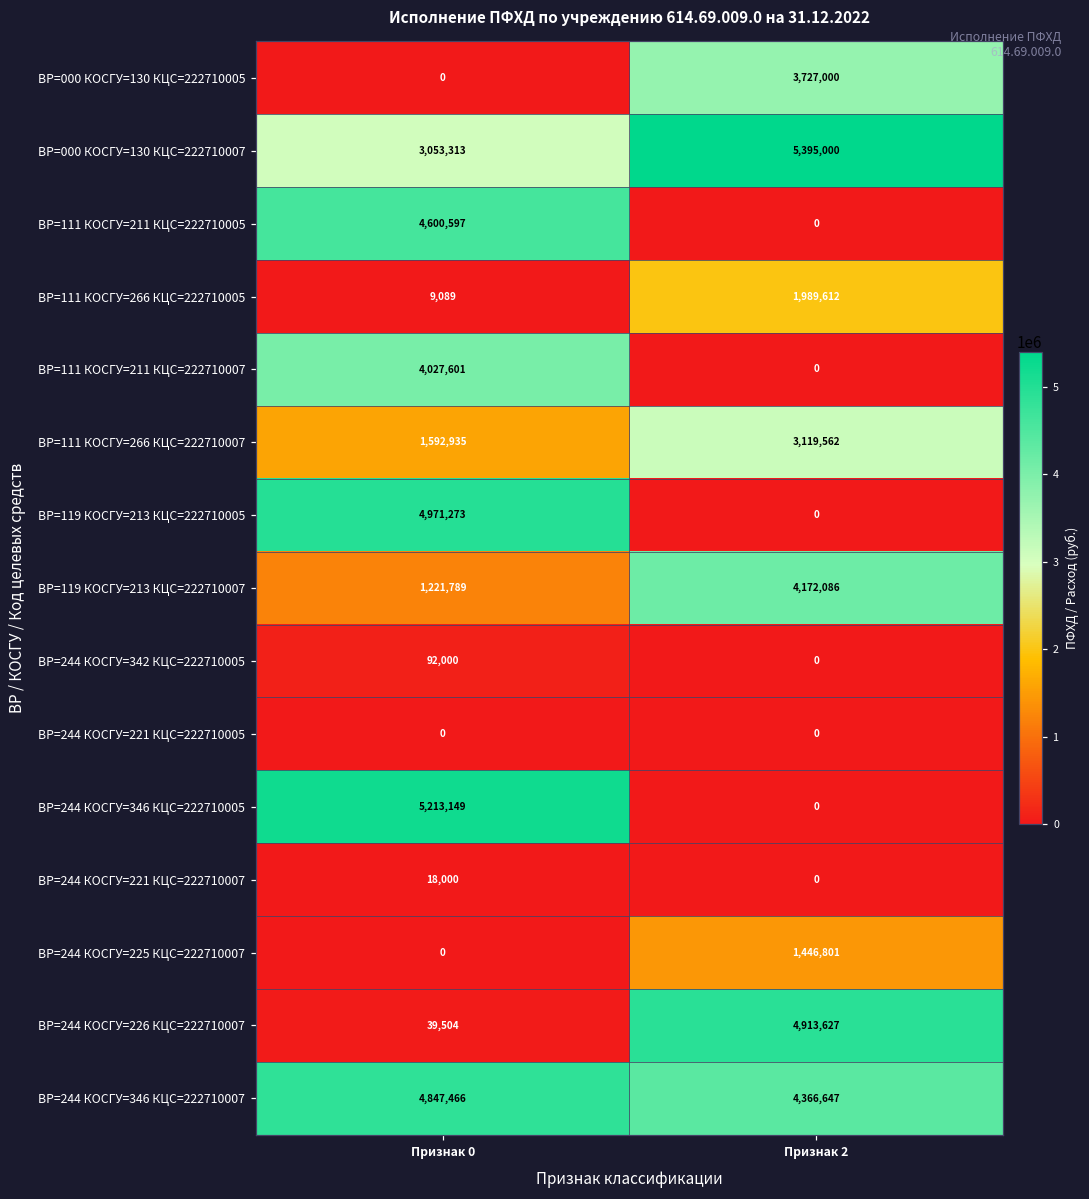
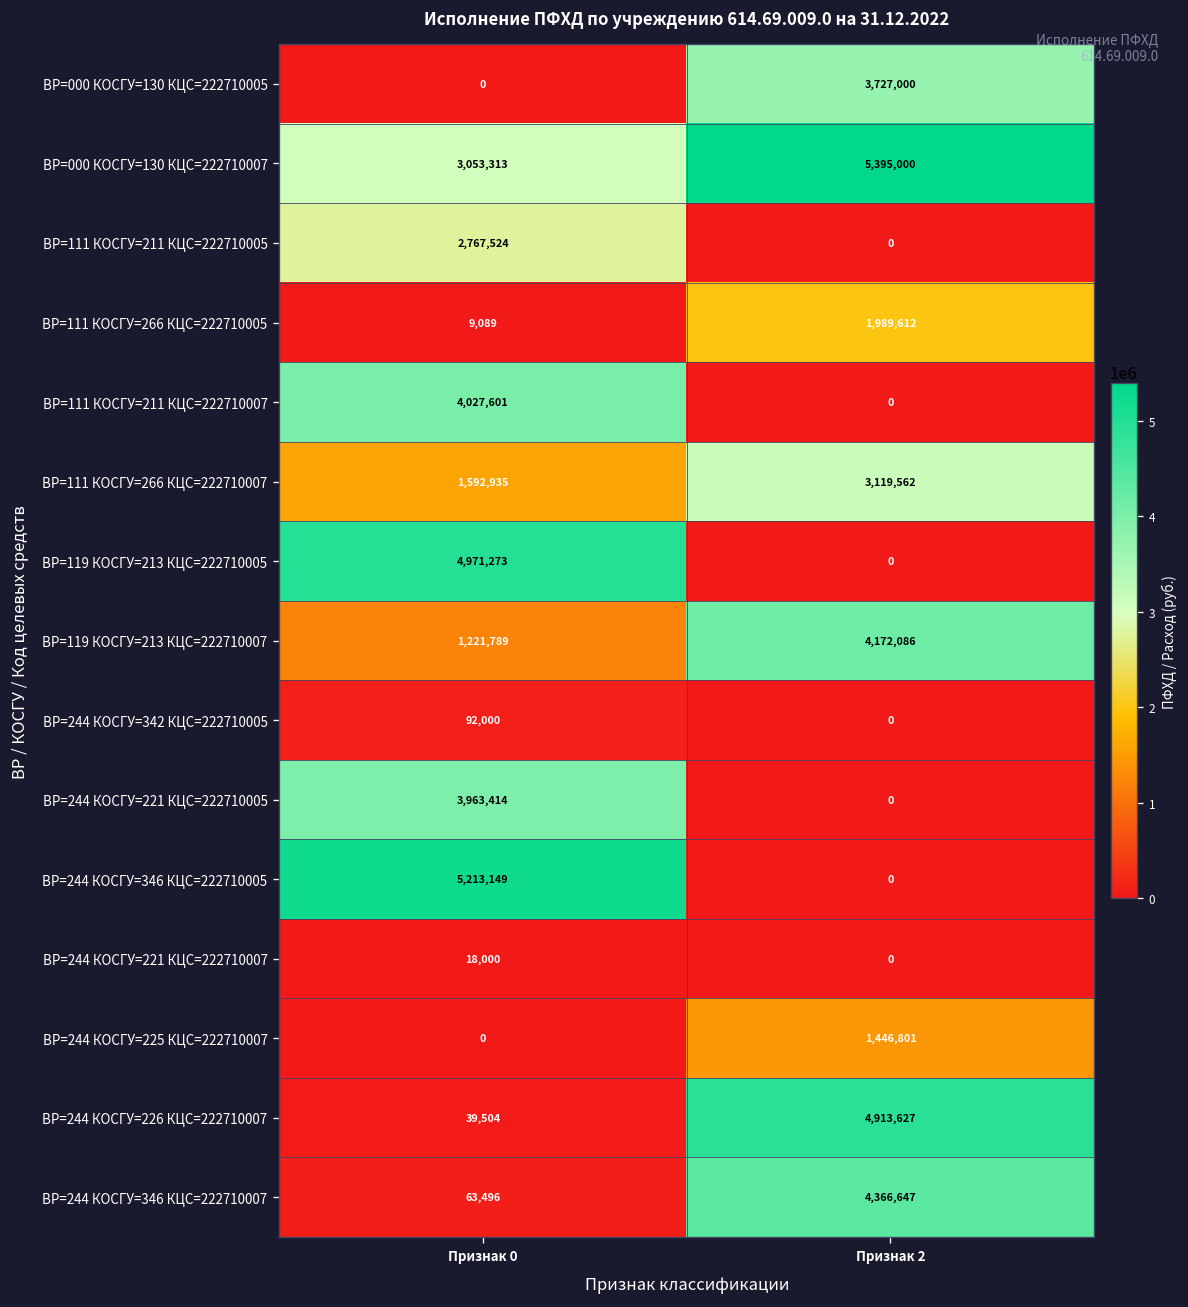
  {
    "ВР=000 КОСГУ=130 КЦС=222710005": {
      "Признак 0": "0",
      "Признак 2": "3,727,000"
    },
    "ВР=000 КОСГУ=130 КЦС=222710007": {
      "Признак 0": "3,053,313",
      "Признак 2": "5,395,000"
    },
    "ВР=111 КОСГУ=211 КЦС=222710005": {
-     "Признак 0": "4,600,597",
+     "Признак 0": "2,767,524",
      "Признак 2": "0"
    },
    "ВР=111 КОСГУ=266 КЦС=222710005": {
      "Признак 0": "9,089",
      "Признак 2": "1,989,612"
    },
    "ВР=111 КОСГУ=211 КЦС=222710007": {
      "Признак 0": "4,027,601",
      "Признак 2": "0"
    },
    "ВР=111 КОСГУ=266 КЦС=222710007": {
      "Признак 0": "1,592,935",
      "Признак 2": "3,119,562"
    },
    "ВР=119 КОСГУ=213 КЦС=222710005": {
      "Признак 0": "4,971,273",
      "Признак 2": "0"
    },
    "ВР=119 КОСГУ=213 КЦС=222710007": {
      "Признак 0": "1,221,789",
      "Признак 2": "4,172,086"
    },
    "ВР=244 КОСГУ=342 КЦС=222710005": {
      "Признак 0": "92,000",
      "Признак 2": "0"
    },
    "ВР=244 КОСГУ=221 КЦС=222710005": {
-     "Признак 0": "0",
+     "Признак 0": "3,963,414",
      "Признак 2": "0"
    },
    "ВР=244 КОСГУ=346 КЦС=222710005": {
      "Признак 0": "5,213,149",
      "Признак 2": "0"
    },
    "ВР=244 КОСГУ=221 КЦС=222710007": {
      "Признак 0": "18,000",
      "Признак 2": "0"
    },
    "ВР=244 КОСГУ=225 КЦС=222710007": {
      "Признак 0": "0",
      "Признак 2": "1,446,801"
    },
    "ВР=244 КОСГУ=226 КЦС=222710007": {
      "Признак 0": "39,504",
      "Признак 2": "4,913,627"
    },
    "ВР=244 КОСГУ=346 КЦС=222710007": {
-     "Признак 0": "4,847,466",
+     "Признак 0": "63,496",
      "Признак 2": "4,366,647"
    }
  }
